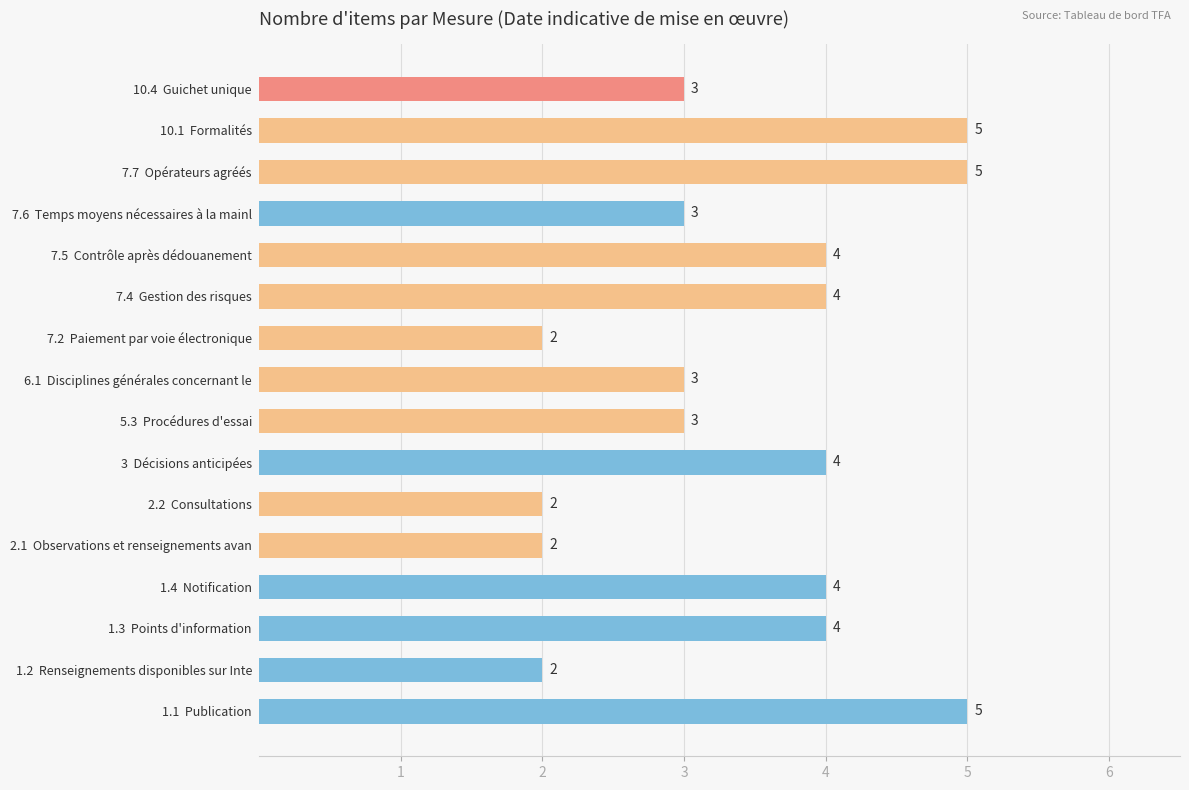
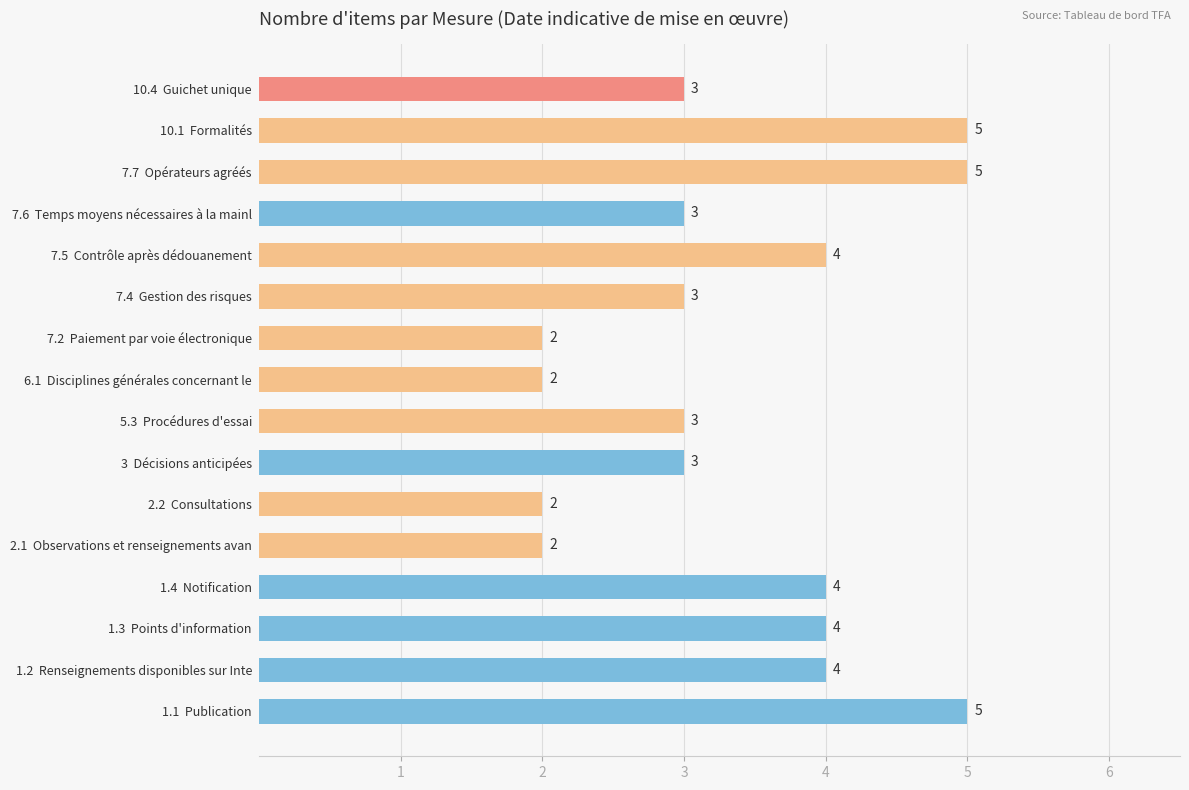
  {
    "10.4 Guichet unique": 3,
    "10.1 Formalités": 5,
    "7.7 Opérateurs agréés": 5,
    "7.6 Temps moyens nécessaires à la mainl": 3,
    "7.5 Contrôle après dédouanement": 4,
-   "7.4 Gestion des risques": 4,
+   "7.4 Gestion des risques": 3,
    "7.2 Paiement par voie électronique": 2,
-   "6.1 Disciplines générales concernant le": 3,
+   "6.1 Disciplines générales concernant le": 2,
    "5.3 Procédures d'essai": 3,
-   "3 Décisions anticipées": 4,
+   "3 Décisions anticipées": 3,
    "2.2 Consultations": 2,
    "2.1 Observations et renseignements avan": 2,
    "1.4 Notification": 4,
    "1.3 Points d'information": 4,
-   "1.2 Renseignements disponibles sur Inte": 2,
+   "1.2 Renseignements disponibles sur Inte": 4,
    "1.1 Publication": 5
  }
